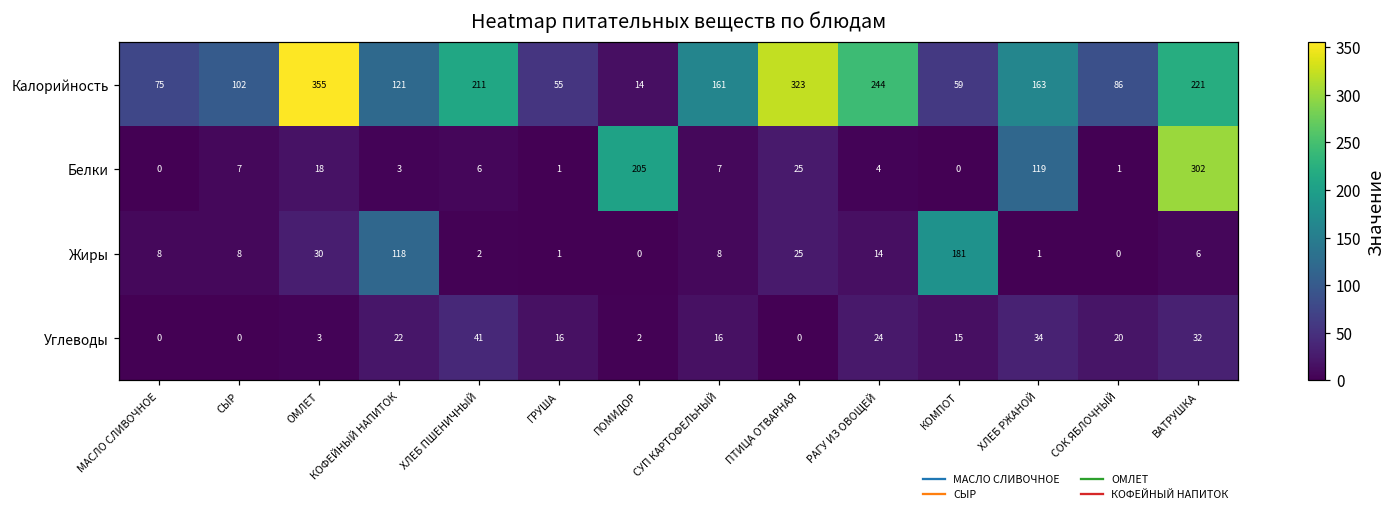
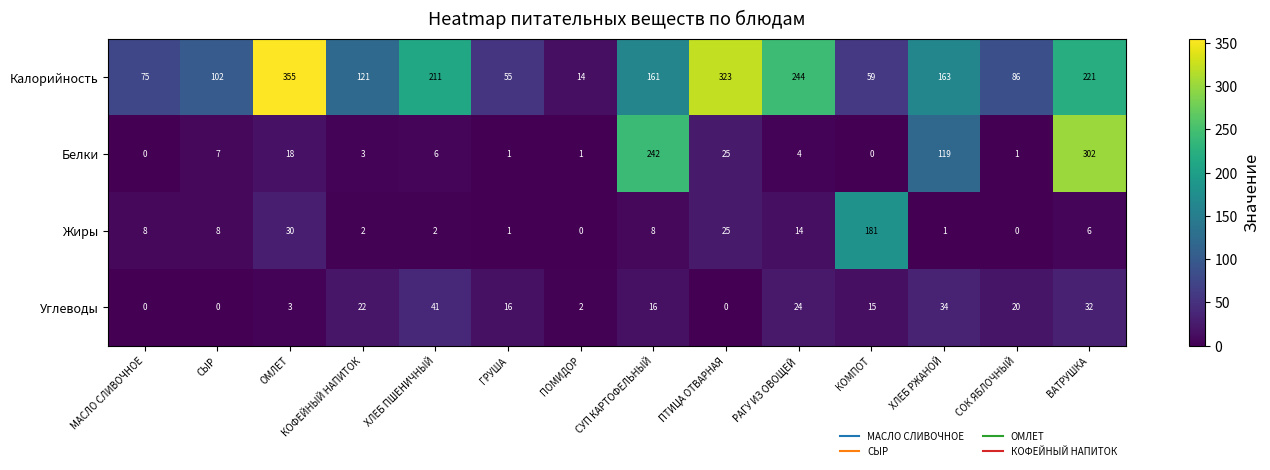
  {
    "Калорийность": {
      "МАСЛО СЛИВОЧНОЕ": 75,
      "СЫР": 102,
      "ОМЛЕТ": 355,
      "КОФЕЙНЫЙ НАПИТОК": 121,
      "ХЛЕБ ПШЕНИЧНЫЙ": 211,
      "ГРУША": 55,
      "ПОМИДОР": 14,
      "СУП КАРТОФЕЛЬНЫЙ": 161,
      "ПТИЦА ОТВАРНАЯ": 323,
      "РАГУ ИЗ ОВОЩЕЙ": 244,
      "КОМПОТ": 59,
      "ХЛЕБ РЖАНОЙ": 163,
      "СОК ЯБЛОЧНЫЙ": 86,
      "ВАТРУШКА": 221
    },
    "Белки": {
      "МАСЛО СЛИВОЧНОЕ": 0,
      "СЫР": 7,
      "ОМЛЕТ": 18,
      "КОФЕЙНЫЙ НАПИТОК": 3,
      "ХЛЕБ ПШЕНИЧНЫЙ": 6,
      "ГРУША": 1,
-     "ПОМИДОР": 205,
-     "СУП КАРТОФЕЛЬНЫЙ": 7,
+     "ПОМИДОР": 1,
+     "СУП КАРТОФЕЛЬНЫЙ": 242,
      "ПТИЦА ОТВАРНАЯ": 25,
      "РАГУ ИЗ ОВОЩЕЙ": 4,
      "КОМПОТ": 0,
      "ХЛЕБ РЖАНОЙ": 119,
      "СОК ЯБЛОЧНЫЙ": 1,
      "ВАТРУШКА": 302
    },
    "Жиры": {
      "МАСЛО СЛИВОЧНОЕ": 8,
      "СЫР": 8,
      "ОМЛЕТ": 30,
-     "КОФЕЙНЫЙ НАПИТОК": 118,
+     "КОФЕЙНЫЙ НАПИТОК": 2,
      "ХЛЕБ ПШЕНИЧНЫЙ": 2,
      "ГРУША": 1,
      "ПОМИДОР": 0,
      "СУП КАРТОФЕЛЬНЫЙ": 8,
      "ПТИЦА ОТВАРНАЯ": 25,
      "РАГУ ИЗ ОВОЩЕЙ": 14,
      "КОМПОТ": 181,
      "ХЛЕБ РЖАНОЙ": 1,
      "СОК ЯБЛОЧНЫЙ": 0,
      "ВАТРУШКА": 6
    },
    "Углеводы": {
      "МАСЛО СЛИВОЧНОЕ": 0,
      "СЫР": 0,
      "ОМЛЕТ": 3,
      "КОФЕЙНЫЙ НАПИТОК": 22,
      "ХЛЕБ ПШЕНИЧНЫЙ": 41,
      "ГРУША": 16,
      "ПОМИДОР": 2,
      "СУП КАРТОФЕЛЬНЫЙ": 16,
      "ПТИЦА ОТВАРНАЯ": 0,
      "РАГУ ИЗ ОВОЩЕЙ": 24,
      "КОМПОТ": 15,
      "ХЛЕБ РЖАНОЙ": 34,
      "СОК ЯБЛОЧНЫЙ": 20,
      "ВАТРУШКА": 32
    }
  }
